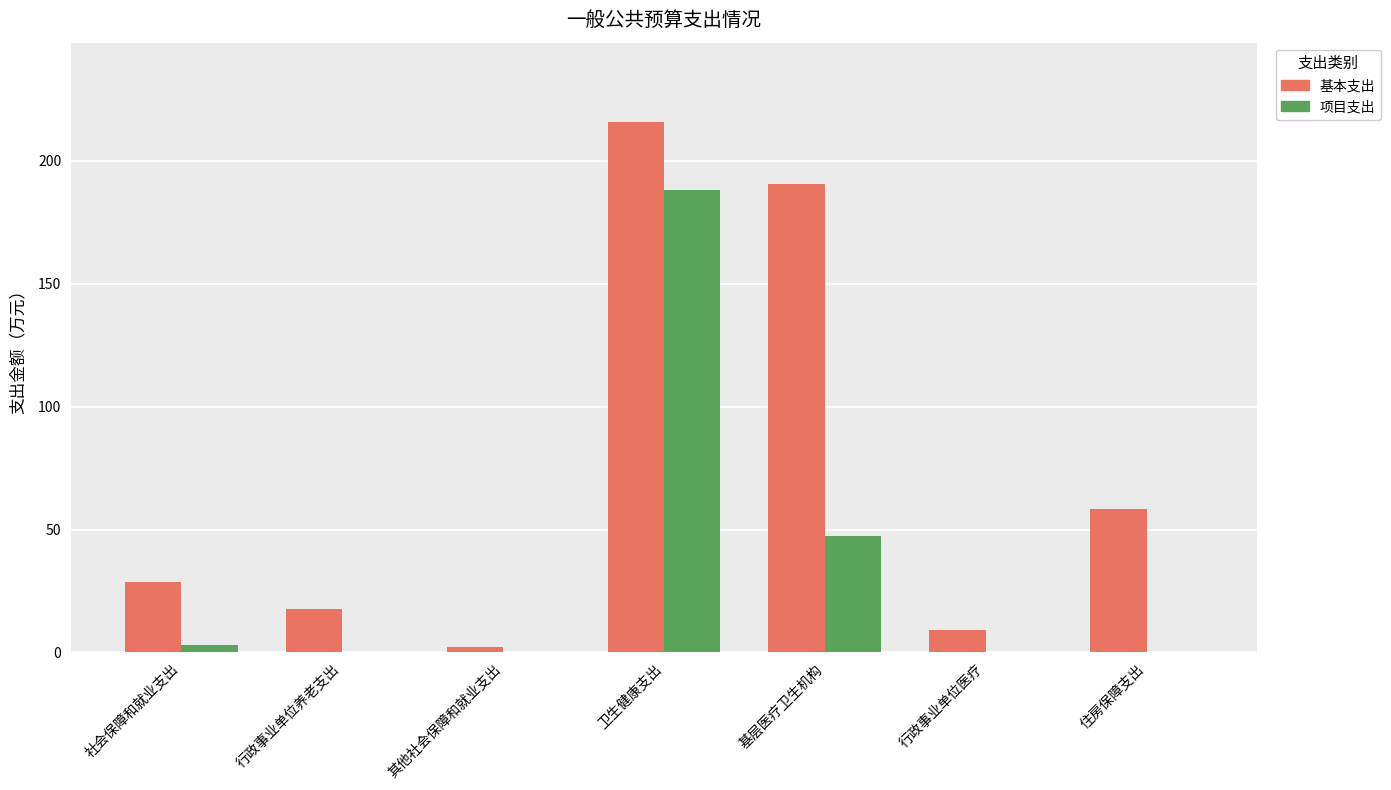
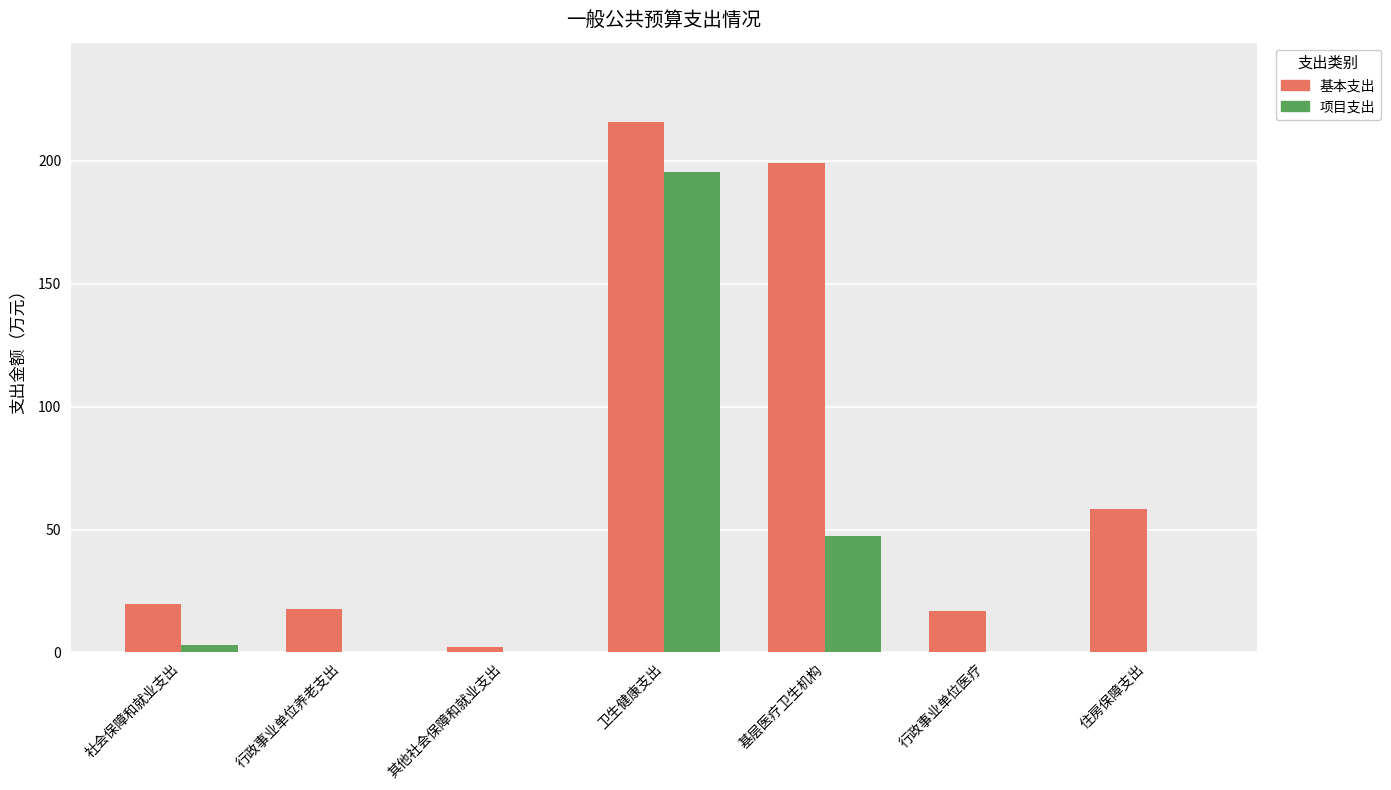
  {
    "基本支出": {
-     "社会保障和就业支出": 29,
+     "社会保障和就业支出": 20,
      "行政事业单位养老支出": 18,
      "其他社会保障和就业支出": 2,
      "卫生健康支出": 216,
-     "基层医疗卫生机构": 190,
-     "行政事业单位医疗": 9,
+     "基层医疗卫生机构": 199,
+     "行政事业单位医疗": 17,
      "住房保障支出": 58
    },
    "项目支出": {
      "社会保障和就业支出": 3,
      "行政事业单位养老支出": 0,
      "其他社会保障和就业支出": 0,
-     "卫生健康支出": 188,
+     "卫生健康支出": 196,
      "基层医疗卫生机构": 47,
      "行政事业单位医疗": 0,
      "住房保障支出": 0
    }
  }
